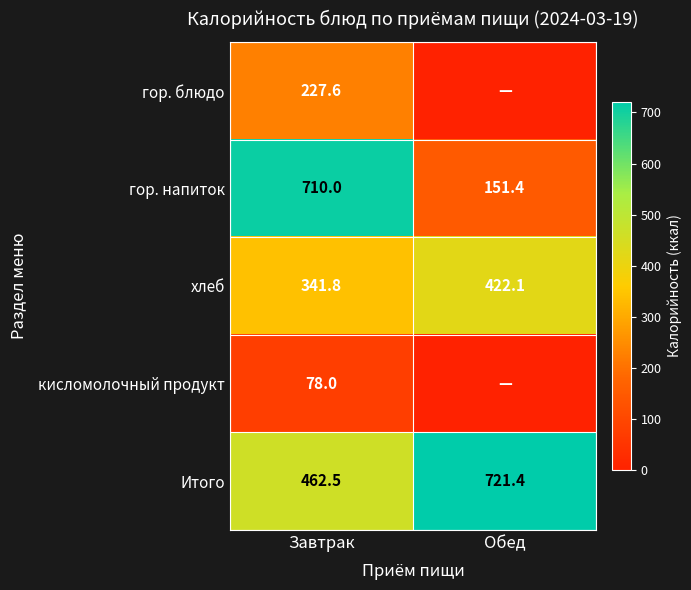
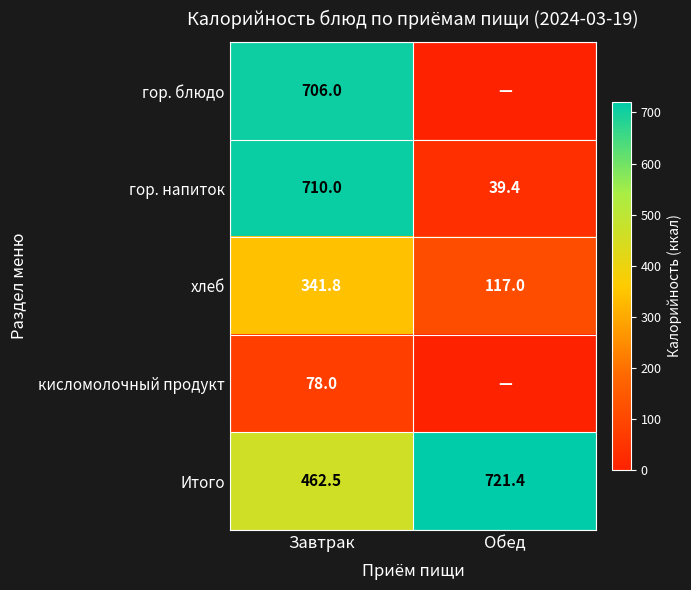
  {
    "гор. блюдо": {
-     "Завтрак": 227.6
+     "Завтрак": 706.0
    },
    "гор. напиток": {
      "Завтрак": 710.0,
-     "Обед": 151.4
+     "Обед": 39.4
    },
    "хлеб": {
      "Завтрак": 341.8,
-     "Обед": 422.1
+     "Обед": 117.0
    },
    "кисломолочный продукт": {
      "Завтрак": 78.0
    },
    "Итого": {
      "Завтрак": 462.5,
      "Обед": 721.4
    }
  }
